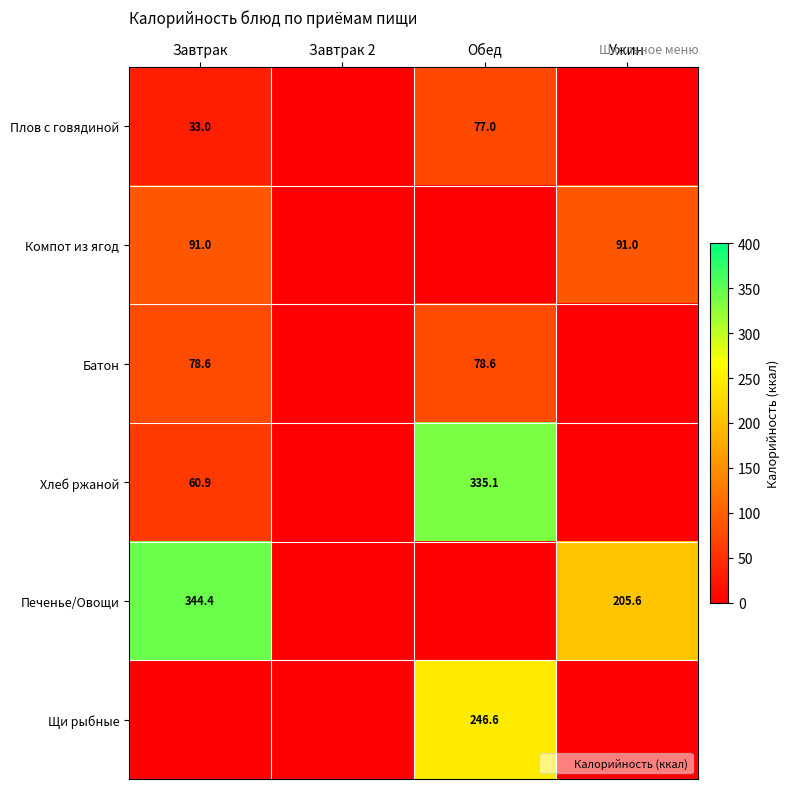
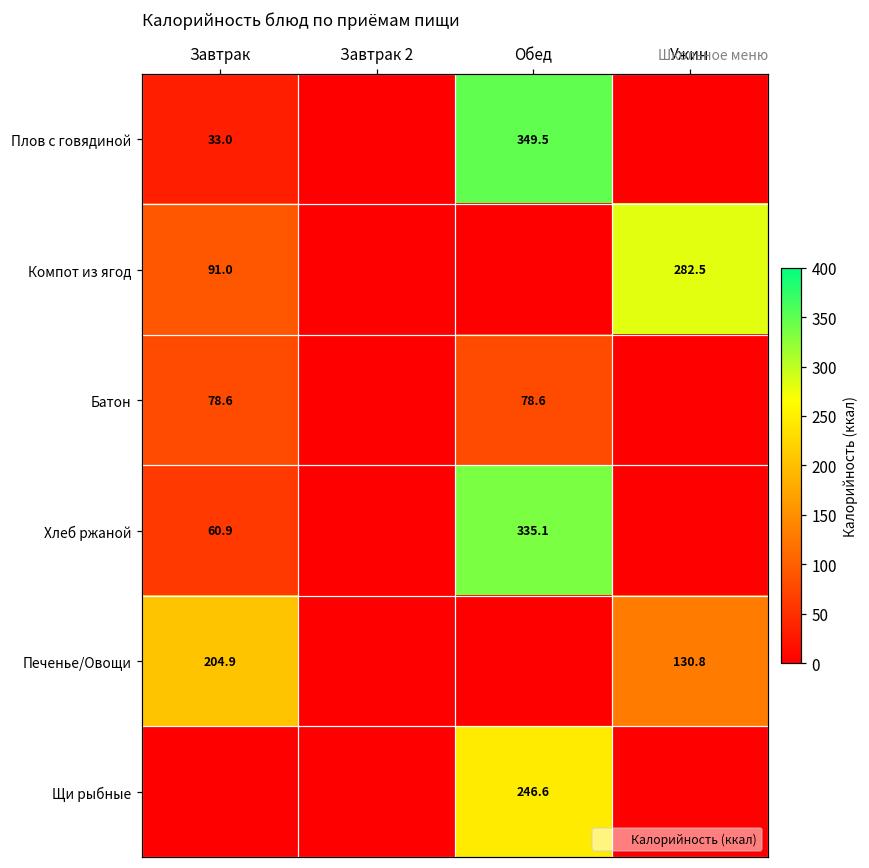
  {
    "Плов с говядиной": {
      "Завтрак": 33.0,
-     "Обед": 77.0
+     "Обед": 349.5
    },
    "Компот из ягод": {
      "Завтрак": 91.0,
-     "Ужин": 91.0
+     "Ужин": 282.5
    },
    "Батон": {
      "Завтрак": 78.6,
      "Обед": 78.6
    },
    "Хлеб ржаной": {
      "Завтрак": 60.9,
      "Обед": 335.1
    },
    "Печенье/Овощи": {
-     "Завтрак": 344.4,
-     "Ужин": 205.6
+     "Завтрак": 204.9,
+     "Ужин": 130.8
    },
    "Щи рыбные": {
      "Обед": 246.6
    }
  }
